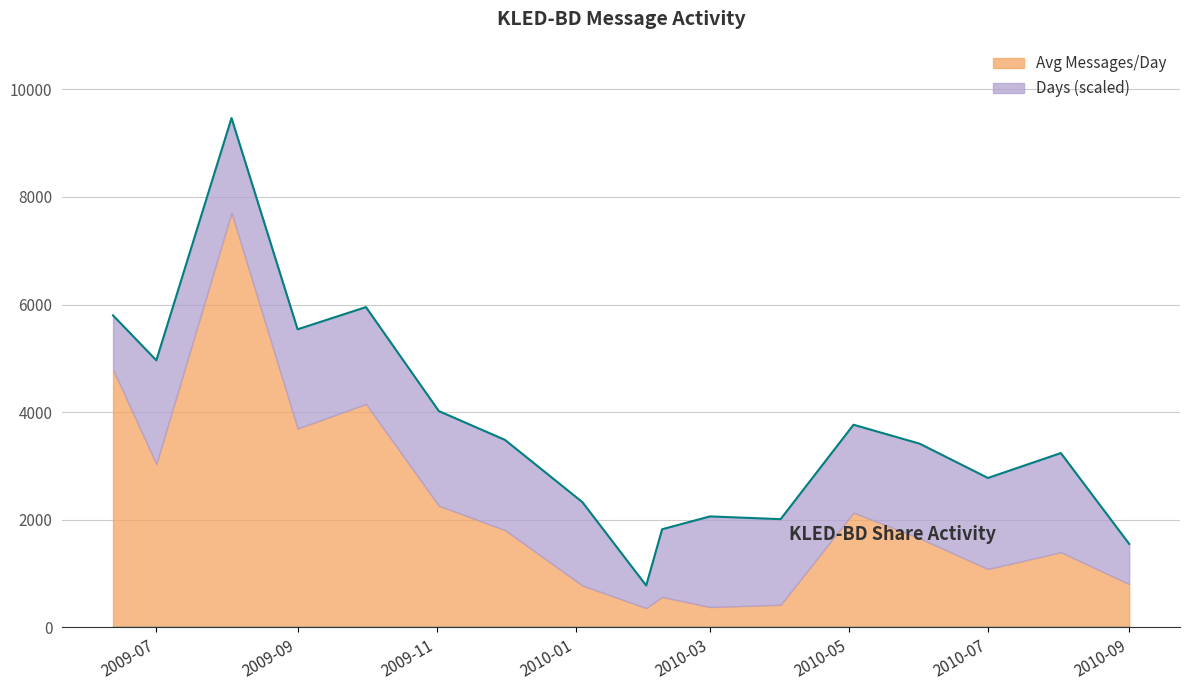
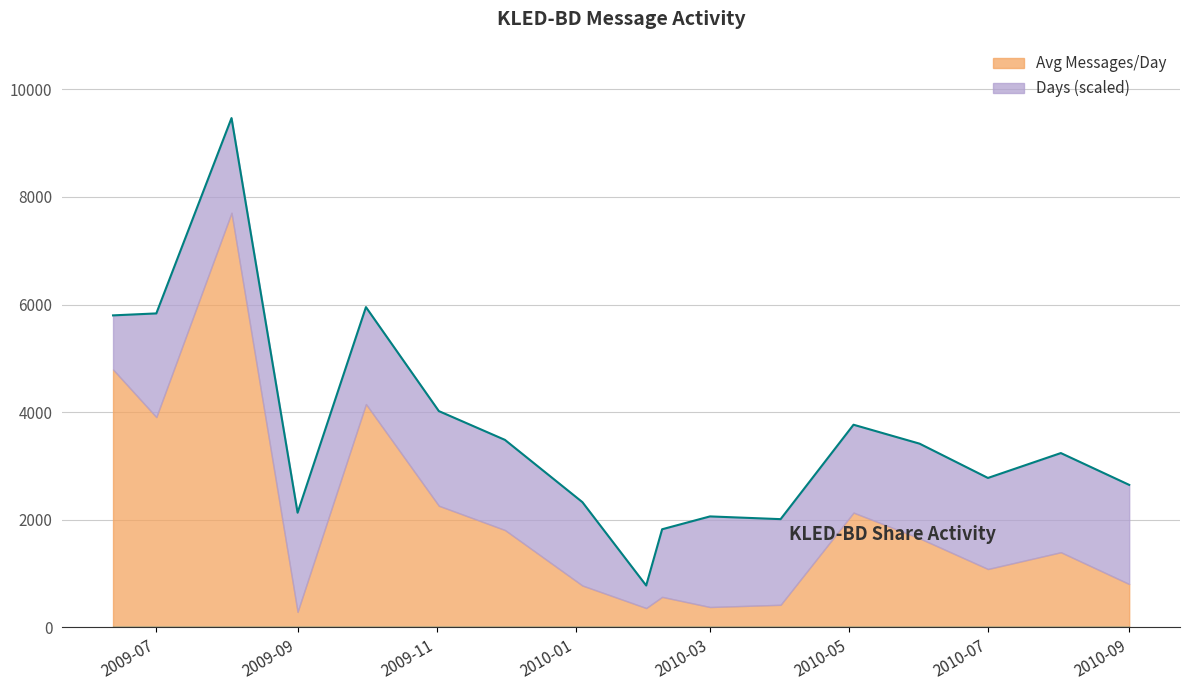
  {
    "Avg Messages/Day": {
-     "2009-07": 3000,
-     "2009-09": 3700,
+     "2009-07": 3900,
+     "2009-09": 300,
      "2010-03": 400,
      "2010-07": 1100,
      "2010-09": 800
    },
    "Days (scaled)": {
      "2009-07": 1900,
      "2009-09": 1800,
      "2010-03": 1700,
      "2010-07": 1700,
-     "2010-09": 700
+     "2010-09": 1800
    }
  }
